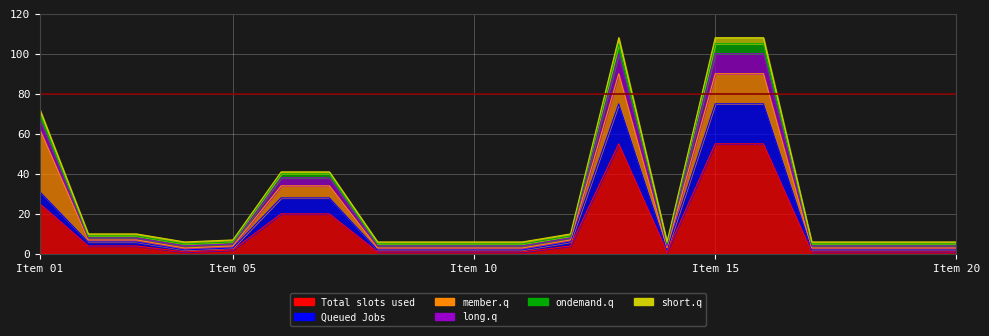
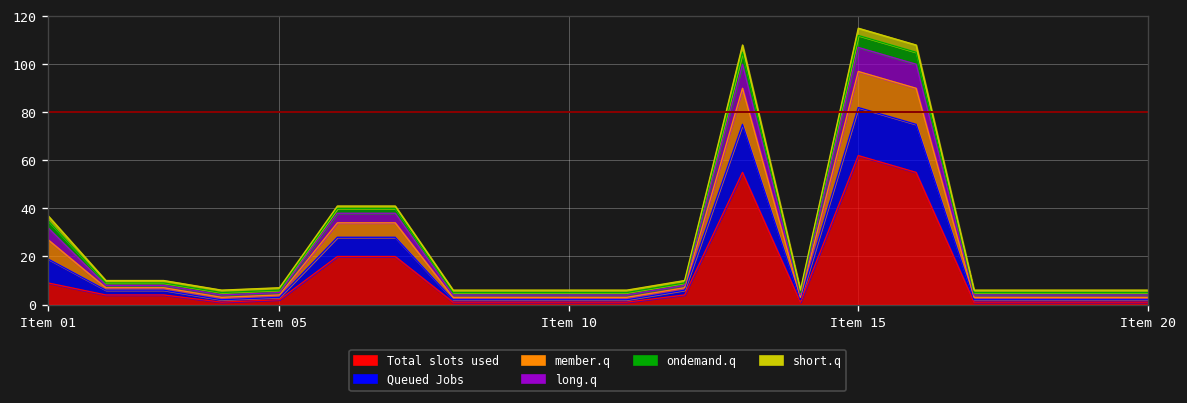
  {
    "Total slots used": {
-     "Item 01": 25,
-     "Item 15": 55
+     "Item 01": 9,
+     "Item 15": 62
    },
    "Queued Jobs": {
-     "Item 01": 6,
+     "Item 01": 10,
      "Item 15": 20
    },
    "member.q": {
-     "Item 01": 31,
+     "Item 01": 8,
      "Item 15": 15
    },
    "long.q": {
      "Item 01": 5,
      "Item 15": 10
    },
    "ondemand.q": {
      "Item 01": 3,
      "Item 15": 5
    },
    "short.q": {
      "Item 01": 2,
      "Item 15": 3
    }
  }
